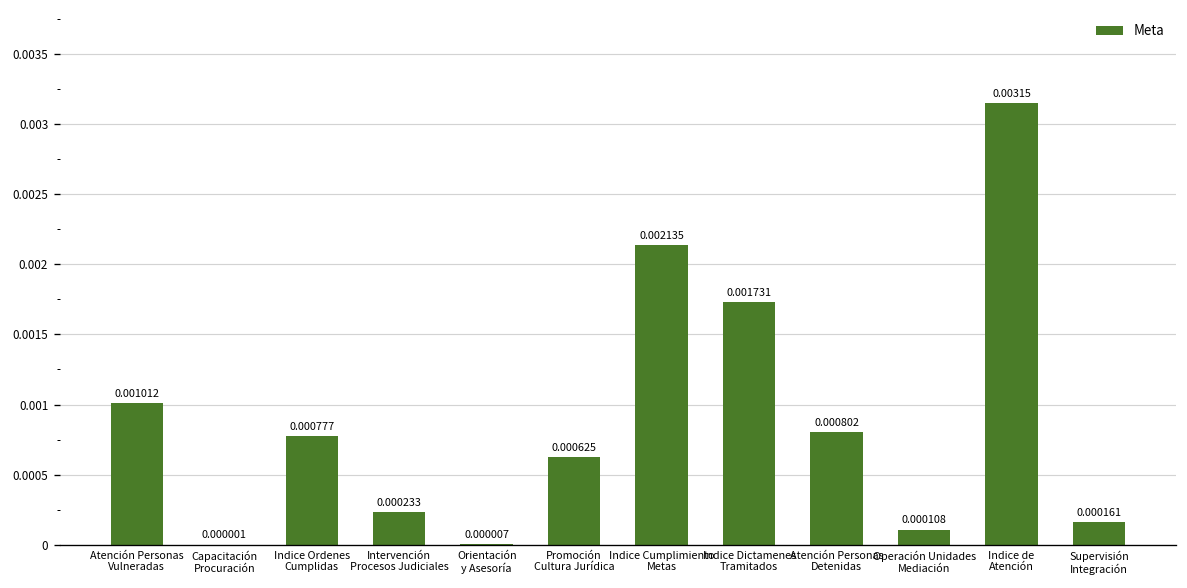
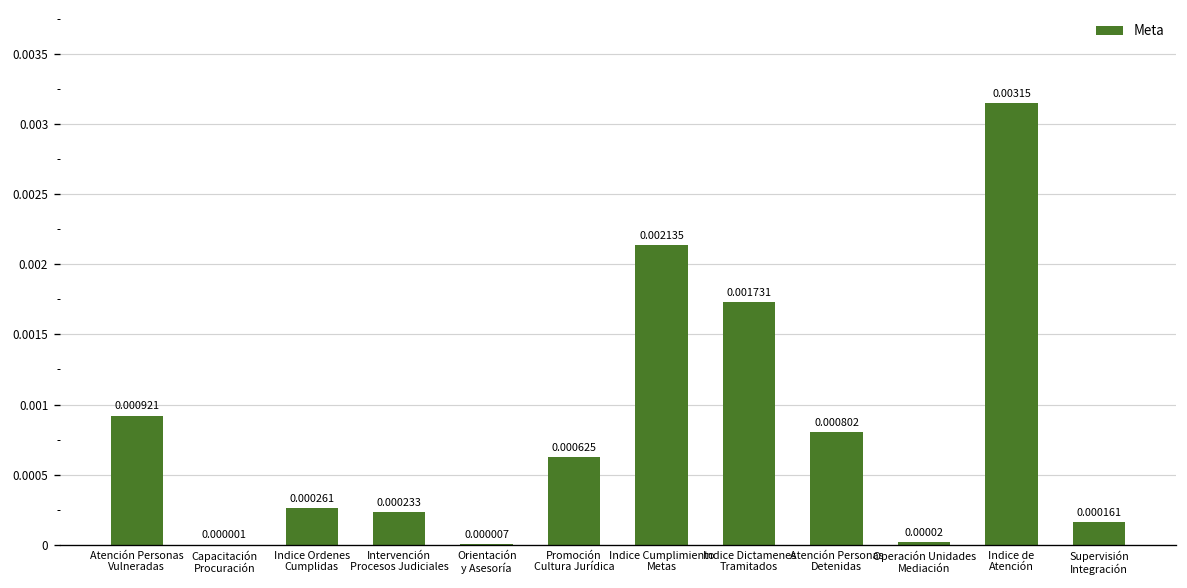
  {
-   "Atención Personas Vulneradas": 0.001012,
+   "Atención Personas Vulneradas": 0.000921,
    "Capacitación Procuración": 0.000001,
-   "Indice Ordenes Cumplidas": 0.000777,
+   "Indice Ordenes Cumplidas": 0.000261,
    "Intervención Procesos Judiciales": 0.000233,
    "Orientación y Asesoría": 0.000007,
    "Promoción Cultura Jurídica": 0.000625,
    "Indice Cumplimiento Metas": 0.002135,
    "Indice Dictamenes Tramitados": 0.001731,
    "Atención Personas Detenidas": 0.000802,
-   "Operación Unidades Mediación": 0.000108,
+   "Operación Unidades Mediación": 0.00002,
    "Indice de Atención": 0.00315,
    "Supervisión Integración": 0.000161
  }
